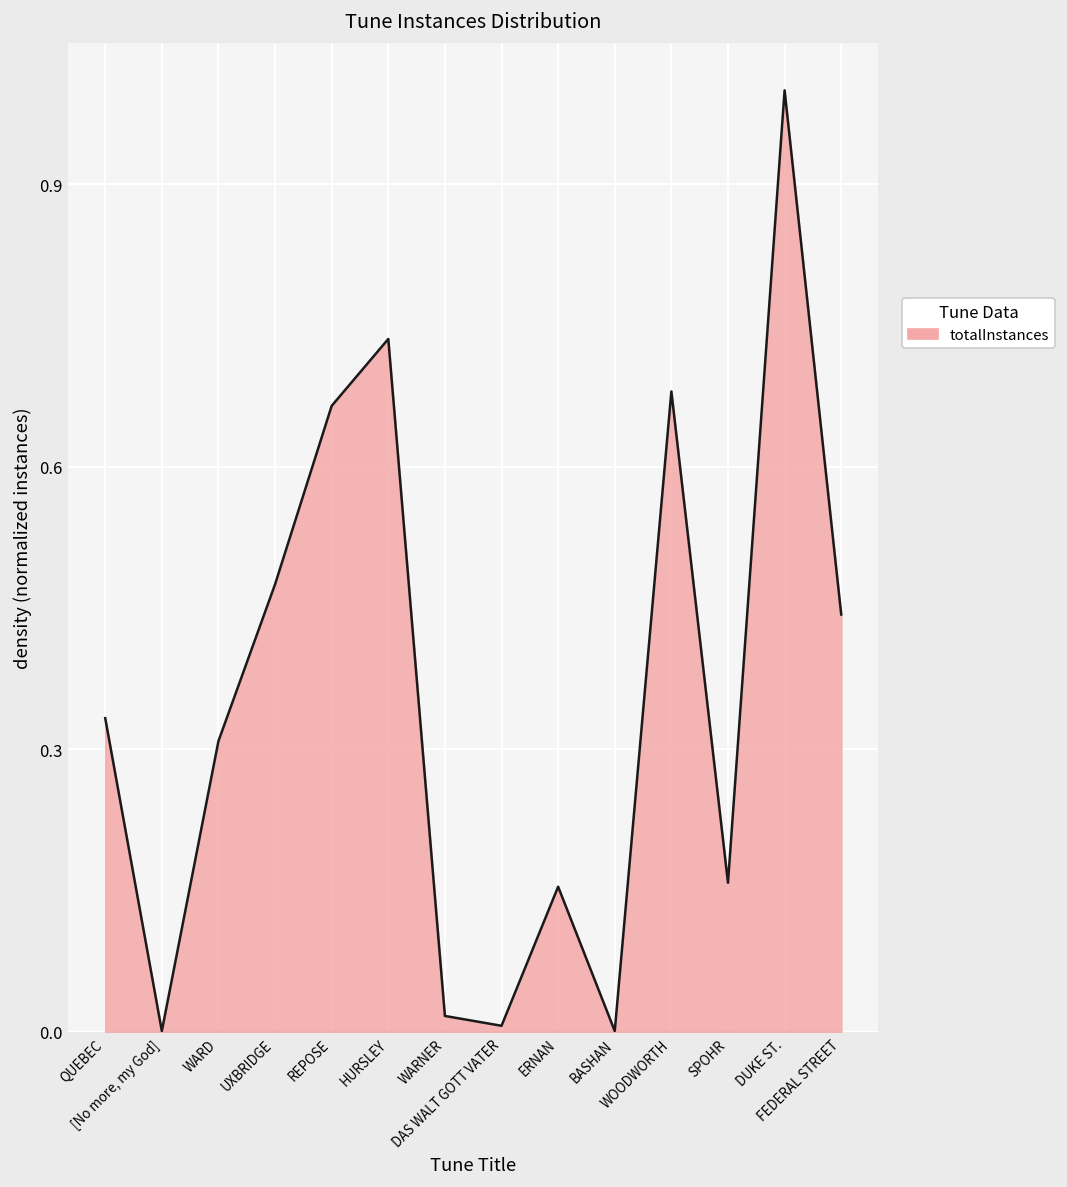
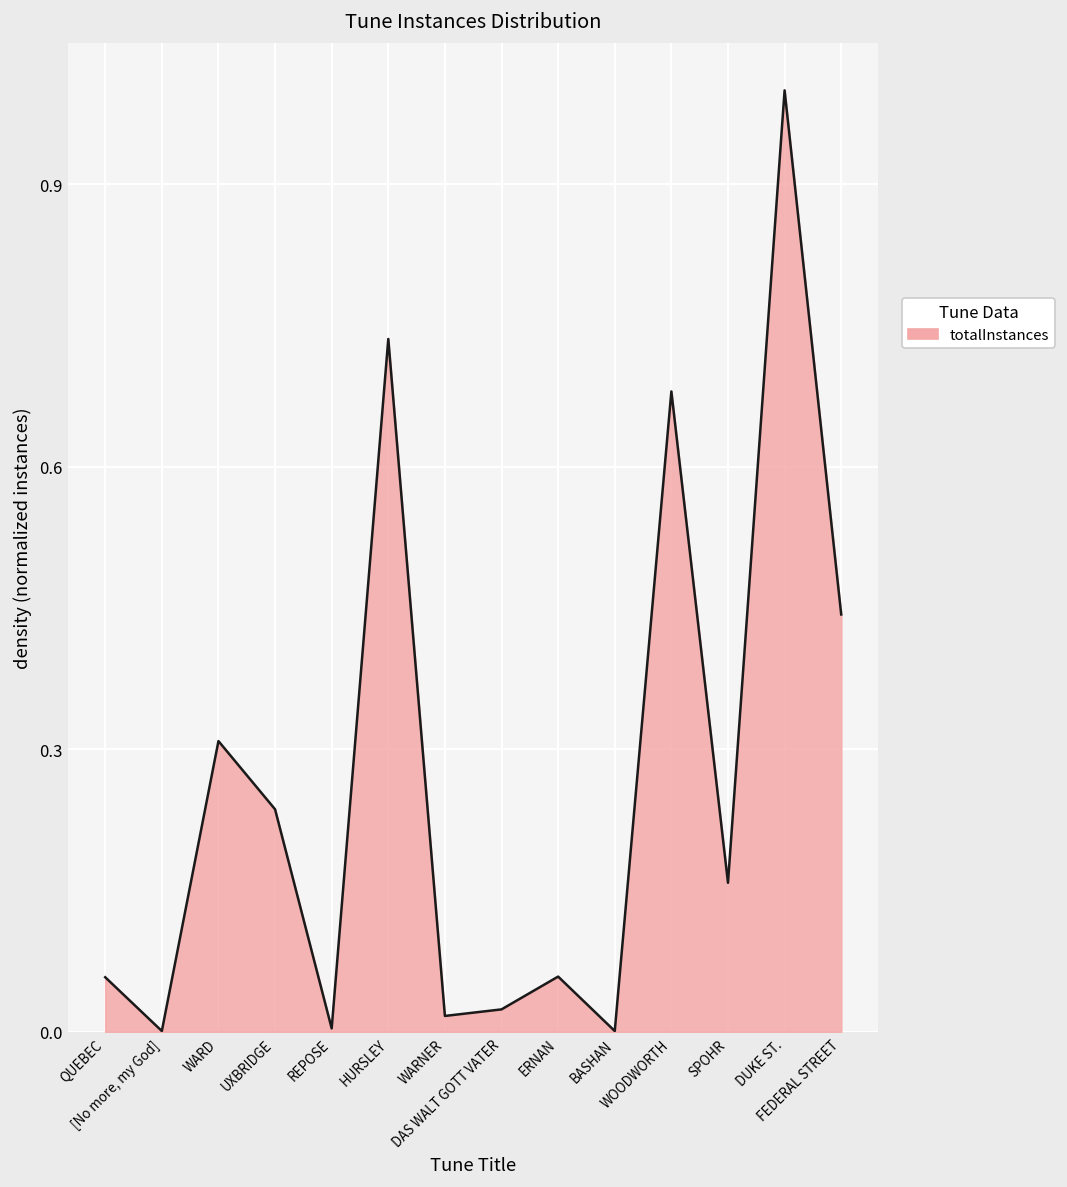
  {
-   "QUEBEC": 0.33,
+   "QUEBEC": 0.06,
    "[No more, my God]": 0.00,
    "WARD": 0.31,
-   "UXBRIDGE": 0.48,
-   "REPOSE": 0.66,
+   "UXBRIDGE": 0.24,
+   "REPOSE": 0.00,
    "HURSLEY": 0.74,
    "WARNER": 0.02,
-   "DAS WALT GOTT VATER": 0.01,
-   "ERNAN": 0.15,
+   "DAS WALT GOTT VATER": 0.02,
+   "ERNAN": 0.06,
    "BASHAN": 0.00,
    "WOODWORTH": 0.68,
    "SPOHR": 0.16,
    "DUKE ST.": 1.00,
    "FEDERAL STREET": 0.44
  }
